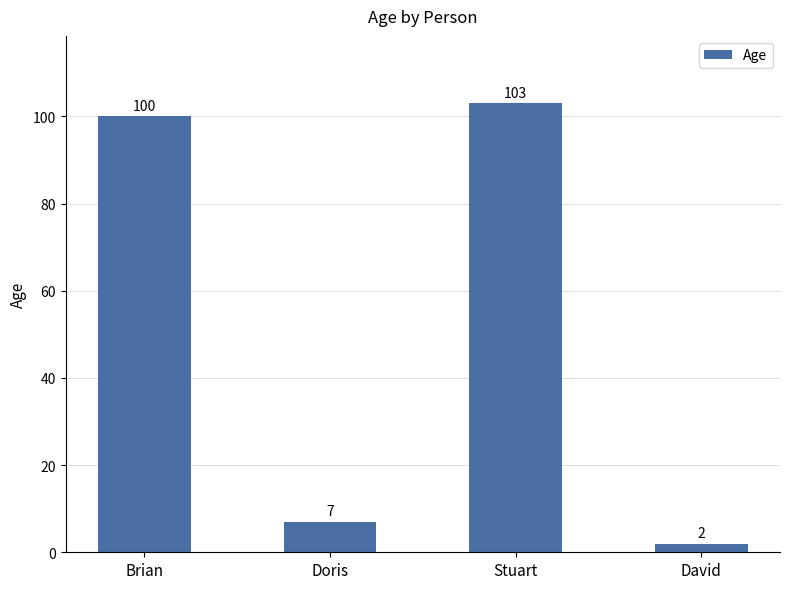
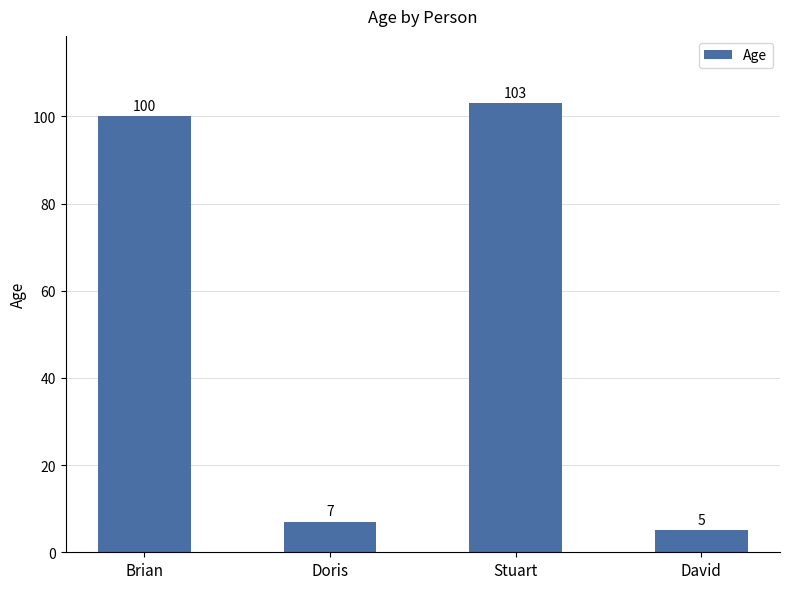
  {
    "Brian": 100,
    "Doris": 7,
    "Stuart": 103,
-   "David": 2
+   "David": 5
  }
